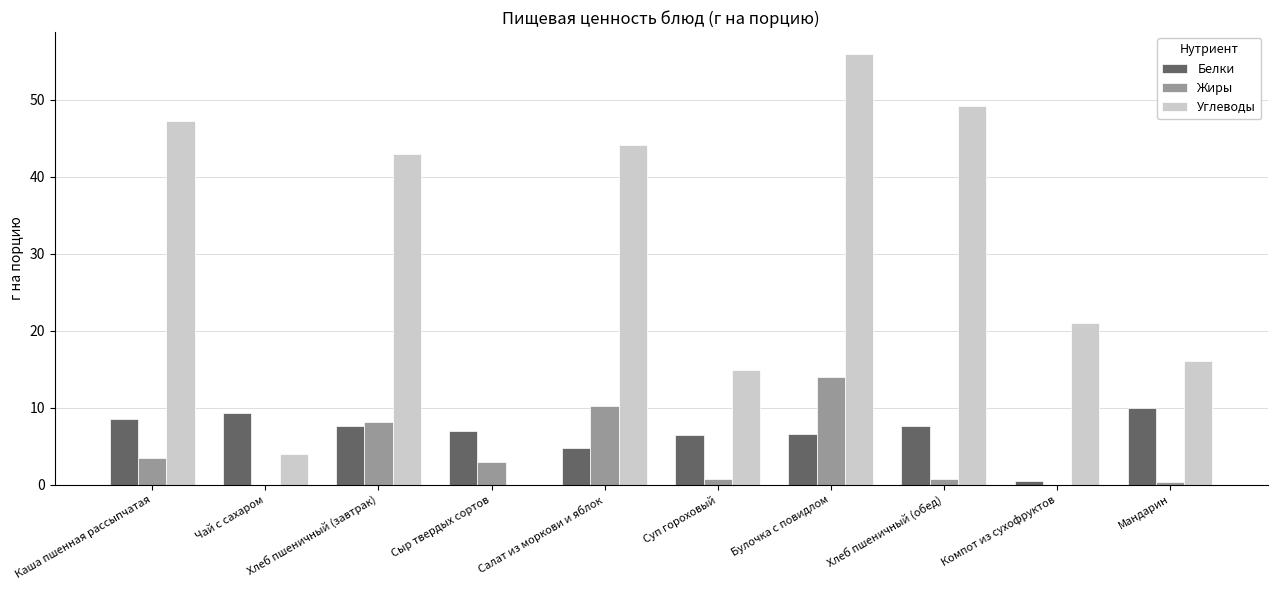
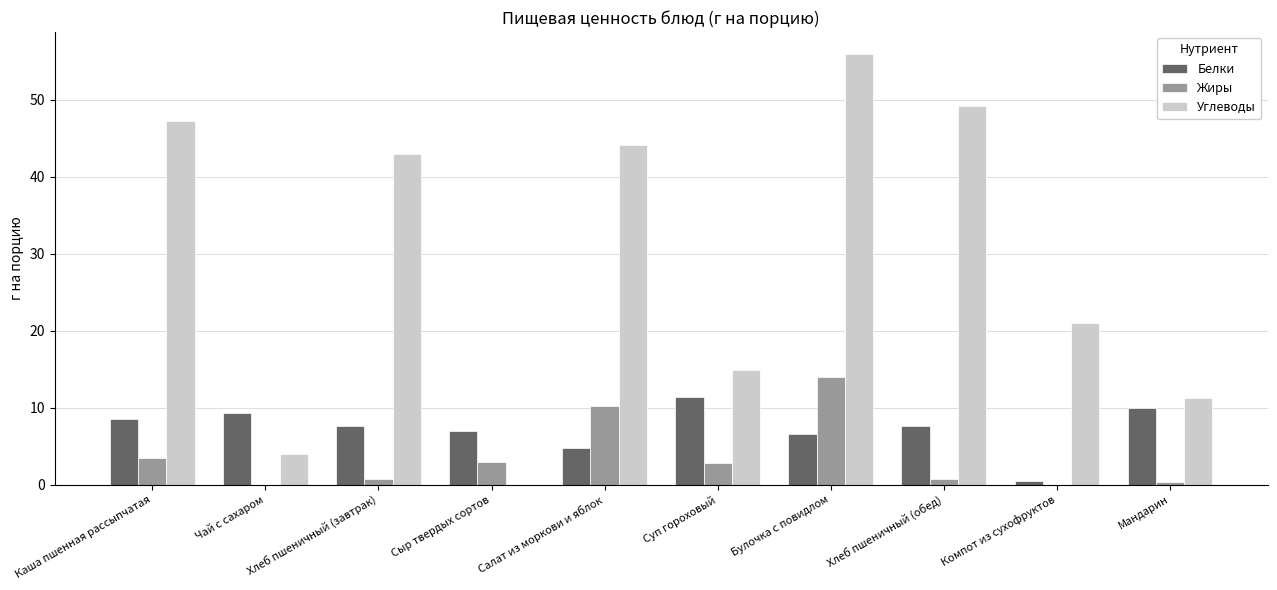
  {
    "Белки": {
      "Каша пшенная рассыпчатая": 9,
      "Чай с сахаром": 9,
      "Хлеб пшеничный (завтрак)": 8,
      "Сыр твердых сортов": 7,
      "Салат из моркови и яблок": 5,
-     "Суп гороховый": 7,
+     "Суп гороховый": 11,
      "Булочка с повидлом": 7,
      "Хлеб пшеничный (обед)": 8,
      "Компот из сухофруктов": 1,
      "Мандарин": 10
    },
    "Жиры": {
      "Каша пшенная рассыпчатая": 4,
      "Чай с сахаром": 0,
-     "Хлеб пшеничный (завтрак)": 8,
+     "Хлеб пшеничный (завтрак)": 1,
      "Сыр твердых сортов": 3,
      "Салат из моркови и яблок": 10,
-     "Суп гороховый": 1,
+     "Суп гороховый": 3,
      "Булочка с повидлом": 14,
      "Хлеб пшеничный (обед)": 1,
      "Компот из сухофруктов": 0
    },
    "Углеводы": {
      "Каша пшенная рассыпчатая": 47,
      "Чай с сахаром": 4,
      "Хлеб пшеничный (завтрак)": 43,
      "Сыр твердых сортов": 0,
      "Салат из моркови и яблок": 44,
      "Суп гороховый": 15,
      "Булочка с повидлом": 56,
      "Хлеб пшеничный (обед)": 49,
      "Компот из сухофруктов": 21,
-     "Мандарин": 16
+     "Мандарин": 11
    }
  }
